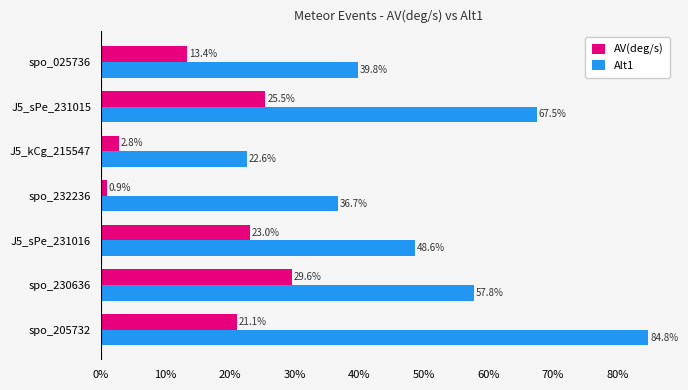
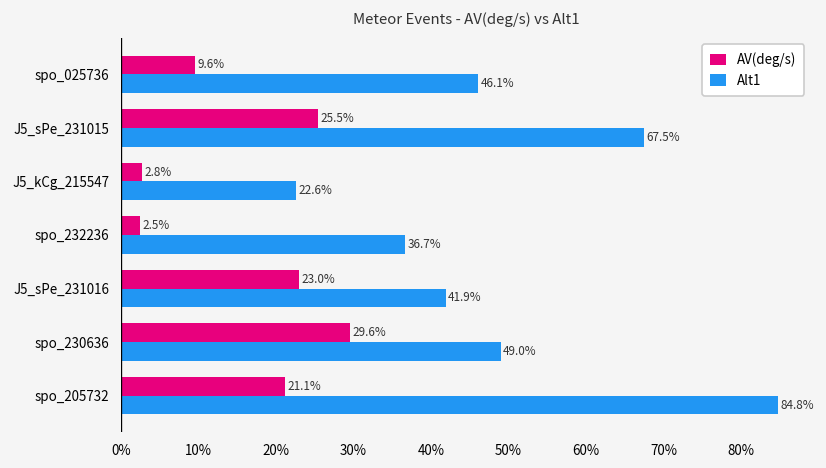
  {
    "AV(deg/s)": {
-     "spo_025736": "13.4%",
+     "spo_025736": "9.6%",
      "J5_sPe_231015": "25.5%",
      "J5_kCg_215547": "2.8%",
-     "spo_232236": "0.9%",
+     "spo_232236": "2.5%",
      "J5_sPe_231016": "23.0%",
      "spo_230636": "29.6%",
      "spo_205732": "21.1%"
    },
    "Alt1": {
-     "spo_025736": "39.8%",
+     "spo_025736": "46.1%",
      "J5_sPe_231015": "67.5%",
      "J5_kCg_215547": "22.6%",
      "spo_232236": "36.7%",
-     "J5_sPe_231016": "48.6%",
-     "spo_230636": "57.8%",
+     "J5_sPe_231016": "41.9%",
+     "spo_230636": "49.0%",
      "spo_205732": "84.8%"
    }
  }
